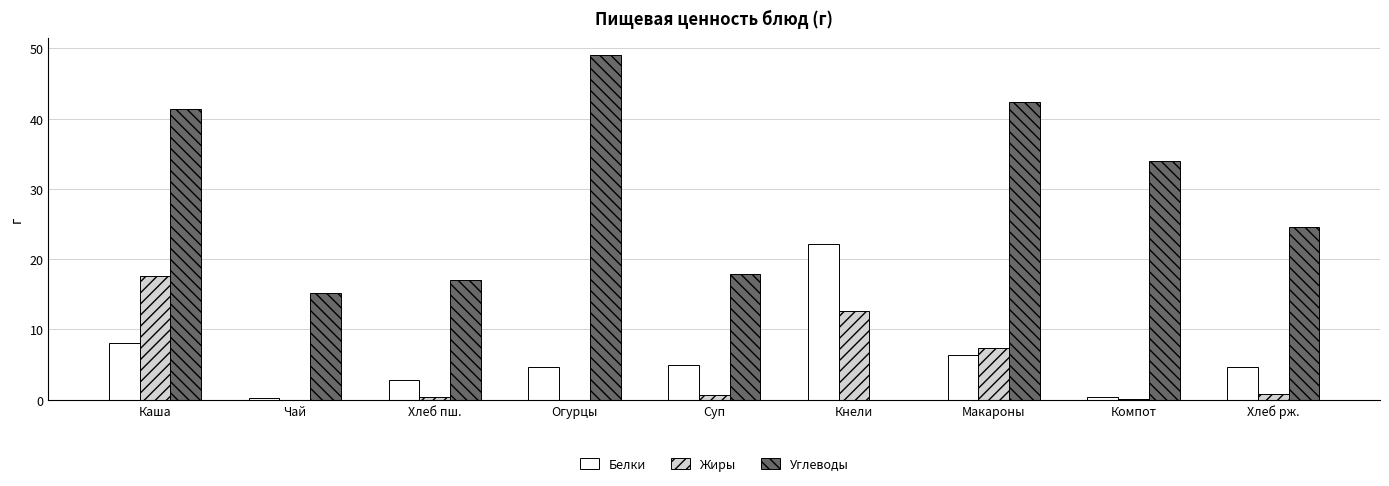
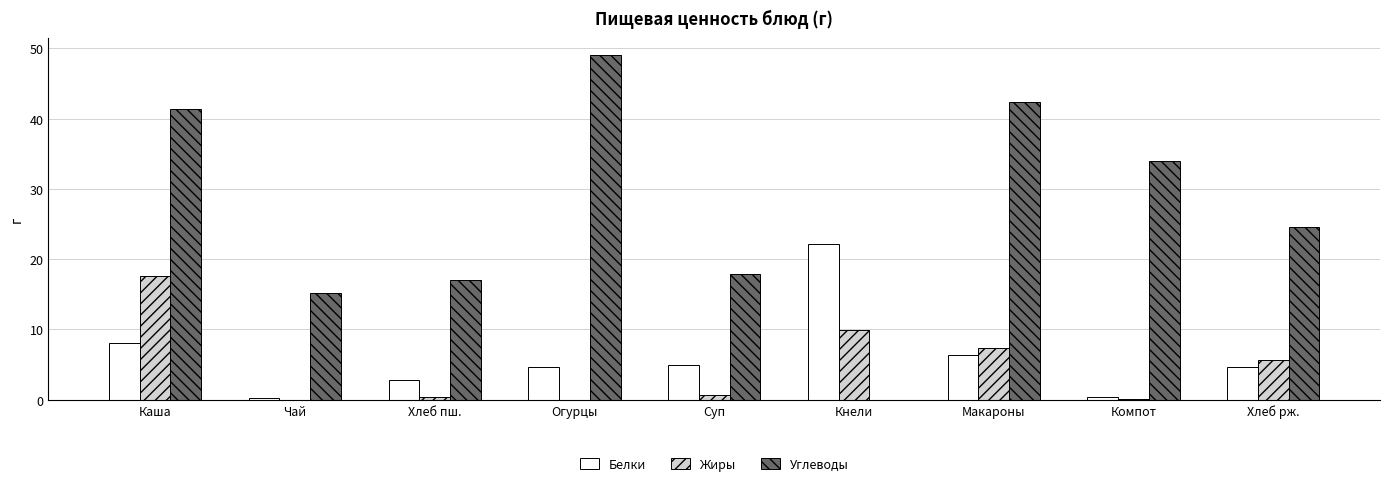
  {
    "Белки": {
      "Каша": 8,
      "Хлеб пш.": 3,
      "Огурцы": 5,
      "Суп": 5,
      "Кнели": 22,
      "Макароны": 6,
      "Компот": 0,
      "Хлеб рж.": 5
    },
    "Жиры": {
      "Каша": 18,
      "Чай": 0,
      "Хлеб пш.": 0,
      "Огурцы": 0,
      "Суп": 1,
-     "Кнели": 13,
+     "Кнели": 10,
      "Макароны": 7,
-     "Хлеб рж.": 1
+     "Хлеб рж.": 6
    },
    "Углеводы": {
      "Каша": 41,
      "Чай": 15,
      "Хлеб пш.": 17,
      "Огурцы": 49,
      "Суп": 18,
      "Кнели": 0,
      "Макароны": 42,
      "Компот": 34,
      "Хлеб рж.": 25
    }
  }
